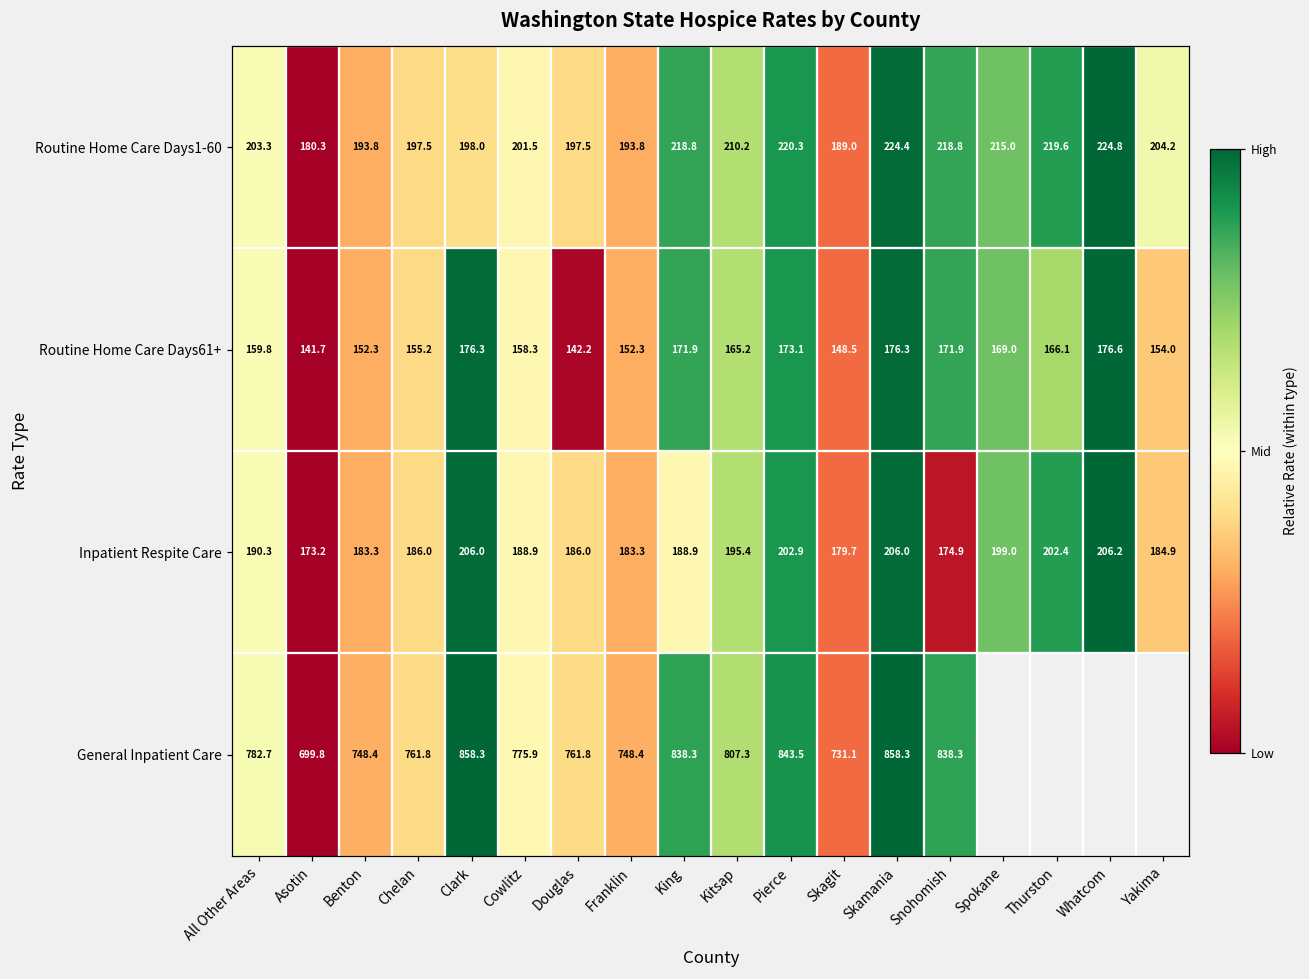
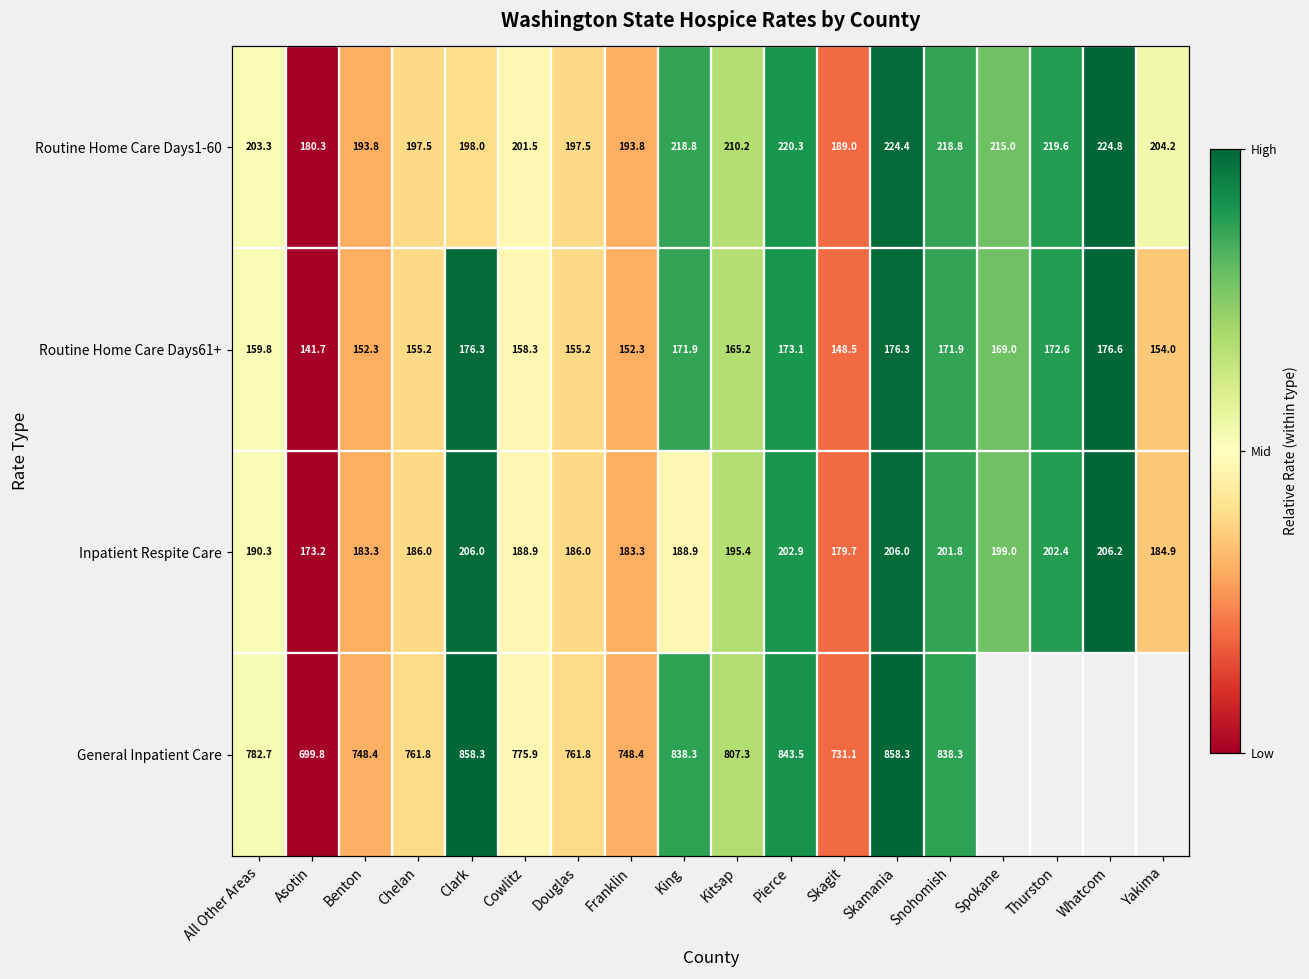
  {
    "Routine Home Care Days1-60": {
      "All Other Areas": 203.3,
      "Asotin": 180.3,
      "Benton": 193.8,
      "Chelan": 197.5,
      "Clark": 198.0,
      "Cowlitz": 201.5,
      "Douglas": 197.5,
      "Franklin": 193.8,
      "King": 218.8,
      "Kitsap": 210.2,
      "Pierce": 220.3,
      "Skagit": 189.0,
      "Skamania": 224.4,
      "Snohomish": 218.8,
      "Spokane": 215.0,
      "Thurston": 219.6,
      "Whatcom": 224.8,
      "Yakima": 204.2
    },
    "Routine Home Care Days61+": {
      "All Other Areas": 159.8,
      "Asotin": 141.7,
      "Benton": 152.3,
      "Chelan": 155.2,
      "Clark": 176.3,
      "Cowlitz": 158.3,
-     "Douglas": 142.2,
+     "Douglas": 155.2,
      "Franklin": 152.3,
      "King": 171.9,
      "Kitsap": 165.2,
      "Pierce": 173.1,
      "Skagit": 148.5,
      "Skamania": 176.3,
      "Snohomish": 171.9,
      "Spokane": 169.0,
-     "Thurston": 166.1,
+     "Thurston": 172.6,
      "Whatcom": 176.6,
      "Yakima": 154.0
    },
    "Inpatient Respite Care": {
      "All Other Areas": 190.3,
      "Asotin": 173.2,
      "Benton": 183.3,
      "Chelan": 186.0,
      "Clark": 206.0,
      "Cowlitz": 188.9,
      "Douglas": 186.0,
      "Franklin": 183.3,
      "King": 188.9,
      "Kitsap": 195.4,
      "Pierce": 202.9,
      "Skagit": 179.7,
      "Skamania": 206.0,
-     "Snohomish": 174.9,
+     "Snohomish": 201.8,
      "Spokane": 199.0,
      "Thurston": 202.4,
      "Whatcom": 206.2,
      "Yakima": 184.9
    },
    "General Inpatient Care": {
      "All Other Areas": 782.7,
      "Asotin": 699.8,
      "Benton": 748.4,
      "Chelan": 761.8,
      "Clark": 858.3,
      "Cowlitz": 775.9,
      "Douglas": 761.8,
      "Franklin": 748.4,
      "King": 838.3,
      "Kitsap": 807.3,
      "Pierce": 843.5,
      "Skagit": 731.1,
      "Skamania": 858.3,
      "Snohomish": 838.3
    }
  }
